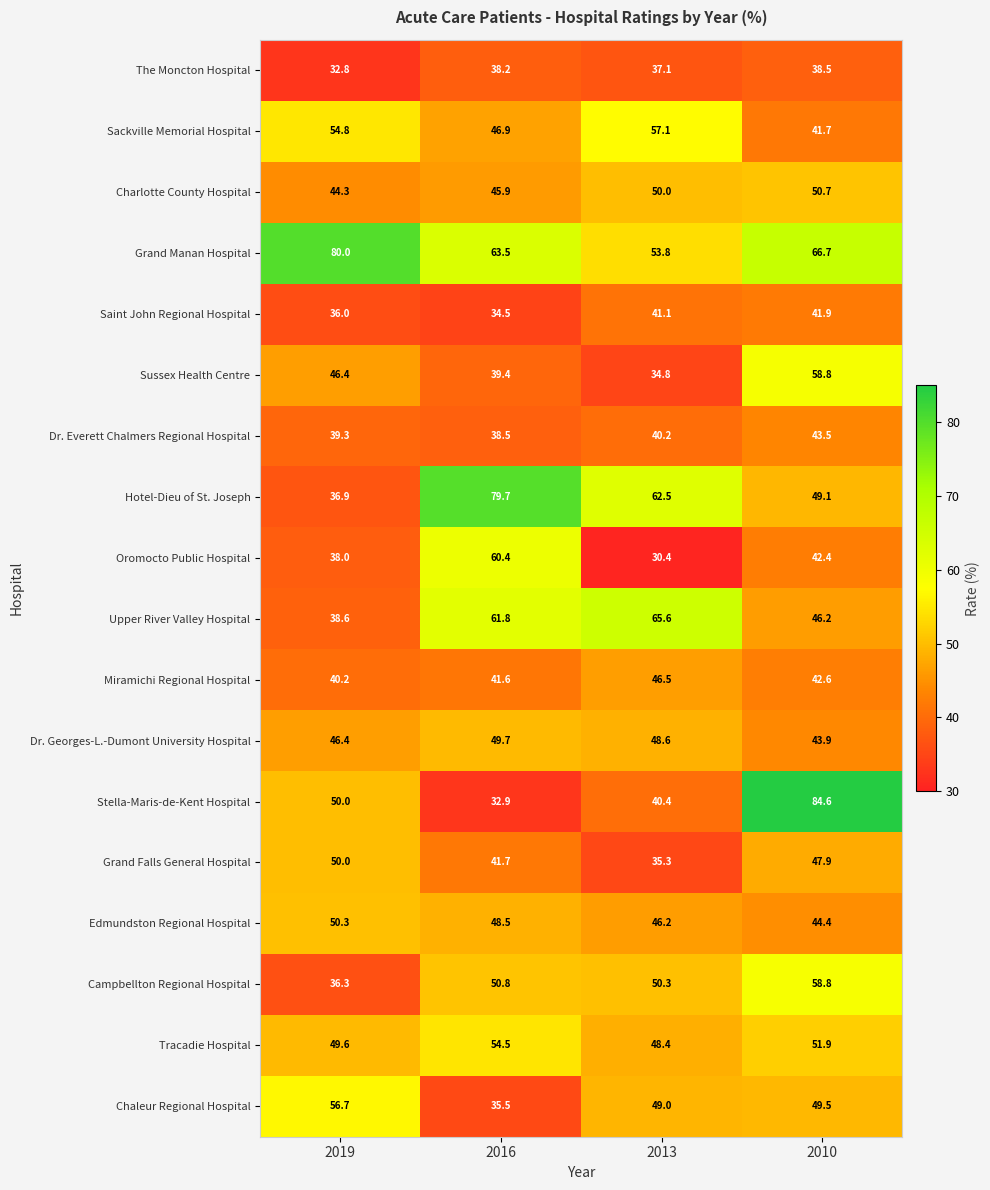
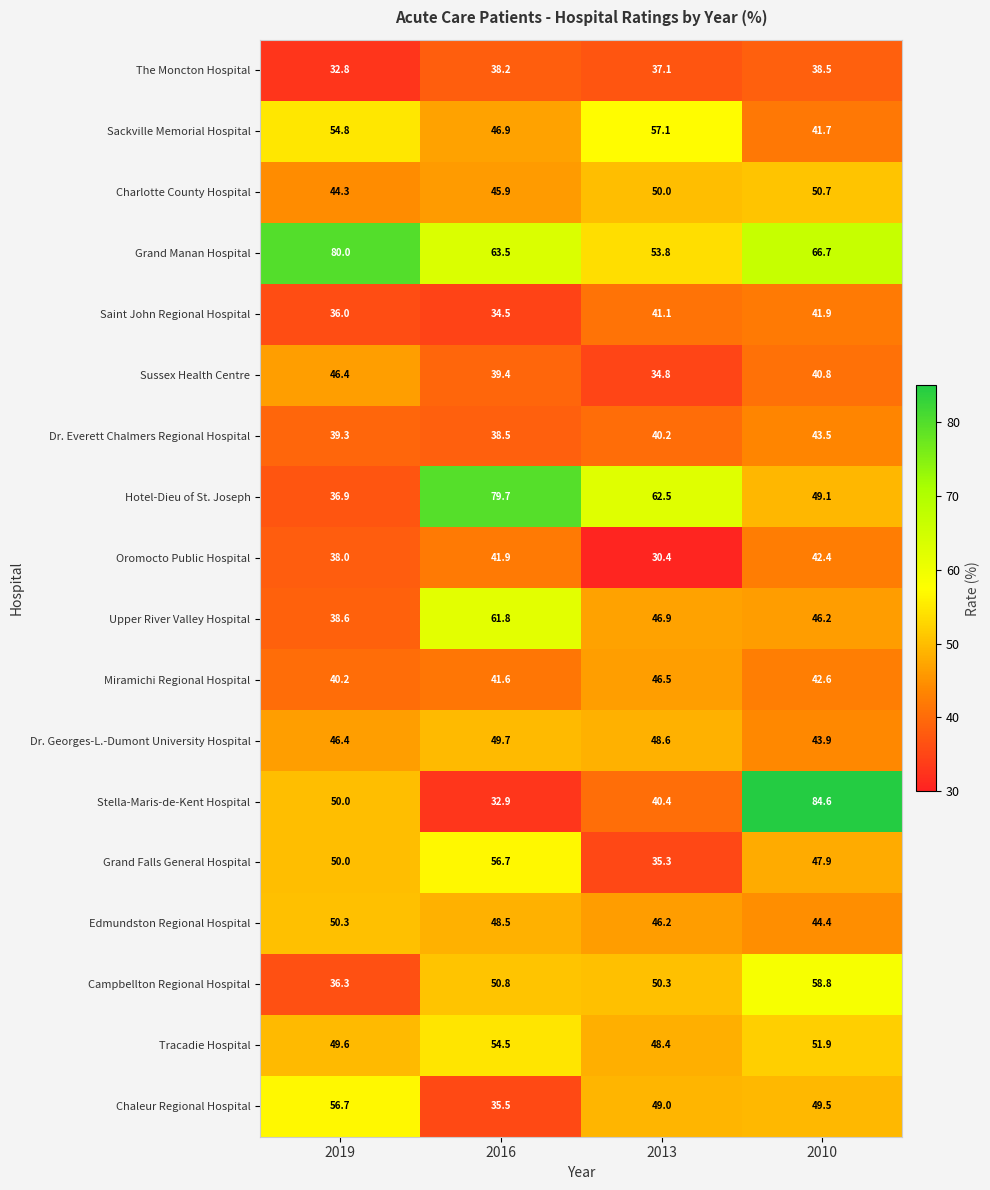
  {
    "The Moncton Hospital": {
      "2019": 32.8,
      "2016": 38.2,
      "2013": 37.1,
      "2010": 38.5
    },
    "Sackville Memorial Hospital": {
      "2019": 54.8,
      "2016": 46.9,
      "2013": 57.1,
      "2010": 41.7
    },
    "Charlotte County Hospital": {
      "2019": 44.3,
      "2016": 45.9,
      "2013": 50.0,
      "2010": 50.7
    },
    "Grand Manan Hospital": {
      "2019": 80.0,
      "2016": 63.5,
      "2013": 53.8,
      "2010": 66.7
    },
    "Saint John Regional Hospital": {
      "2019": 36.0,
      "2016": 34.5,
      "2013": 41.1,
      "2010": 41.9
    },
    "Sussex Health Centre": {
      "2019": 46.4,
      "2016": 39.4,
      "2013": 34.8,
-     "2010": 58.8
+     "2010": 40.8
    },
    "Dr. Everett Chalmers Regional Hospital": {
      "2019": 39.3,
      "2016": 38.5,
      "2013": 40.2,
      "2010": 43.5
    },
    "Hotel-Dieu of St. Joseph": {
      "2019": 36.9,
      "2016": 79.7,
      "2013": 62.5,
      "2010": 49.1
    },
    "Oromocto Public Hospital": {
      "2019": 38.0,
-     "2016": 60.4,
+     "2016": 41.9,
      "2013": 30.4,
      "2010": 42.4
    },
    "Upper River Valley Hospital": {
      "2019": 38.6,
      "2016": 61.8,
-     "2013": 65.6,
+     "2013": 46.9,
      "2010": 46.2
    },
    "Miramichi Regional Hospital": {
      "2019": 40.2,
      "2016": 41.6,
      "2013": 46.5,
      "2010": 42.6
    },
    "Dr. Georges-L.-Dumont University Hospital": {
      "2019": 46.4,
      "2016": 49.7,
      "2013": 48.6,
      "2010": 43.9
    },
    "Stella-Maris-de-Kent Hospital": {
      "2019": 50.0,
      "2016": 32.9,
      "2013": 40.4,
      "2010": 84.6
    },
    "Grand Falls General Hospital": {
      "2019": 50.0,
-     "2016": 41.7,
+     "2016": 56.7,
      "2013": 35.3,
      "2010": 47.9
    },
    "Edmundston Regional Hospital": {
      "2019": 50.3,
      "2016": 48.5,
      "2013": 46.2,
      "2010": 44.4
    },
    "Campbellton Regional Hospital": {
      "2019": 36.3,
      "2016": 50.8,
      "2013": 50.3,
      "2010": 58.8
    },
    "Tracadie Hospital": {
      "2019": 49.6,
      "2016": 54.5,
      "2013": 48.4,
      "2010": 51.9
    },
    "Chaleur Regional Hospital": {
      "2019": 56.7,
      "2016": 35.5,
      "2013": 49.0,
      "2010": 49.5
    }
  }
